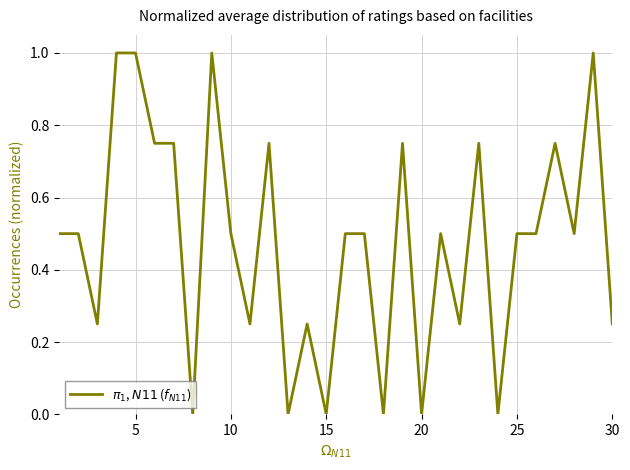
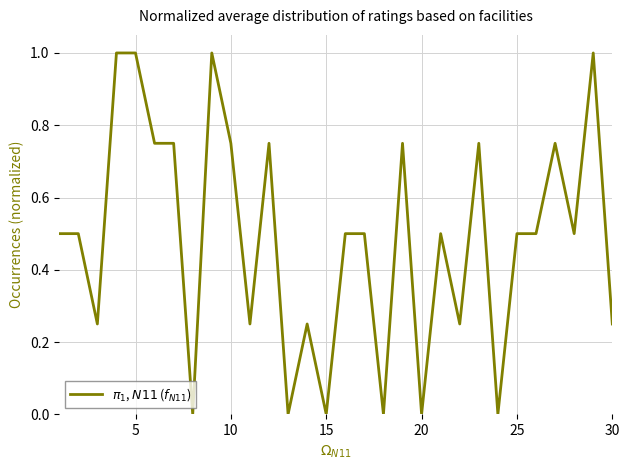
  {
    "5": 1.00,
-   "10": 0.50,
+   "10": 0.75,
    "15": 0.00,
    "20": 0.00,
    "25": 0.50,
    "30": 0.25
  }
